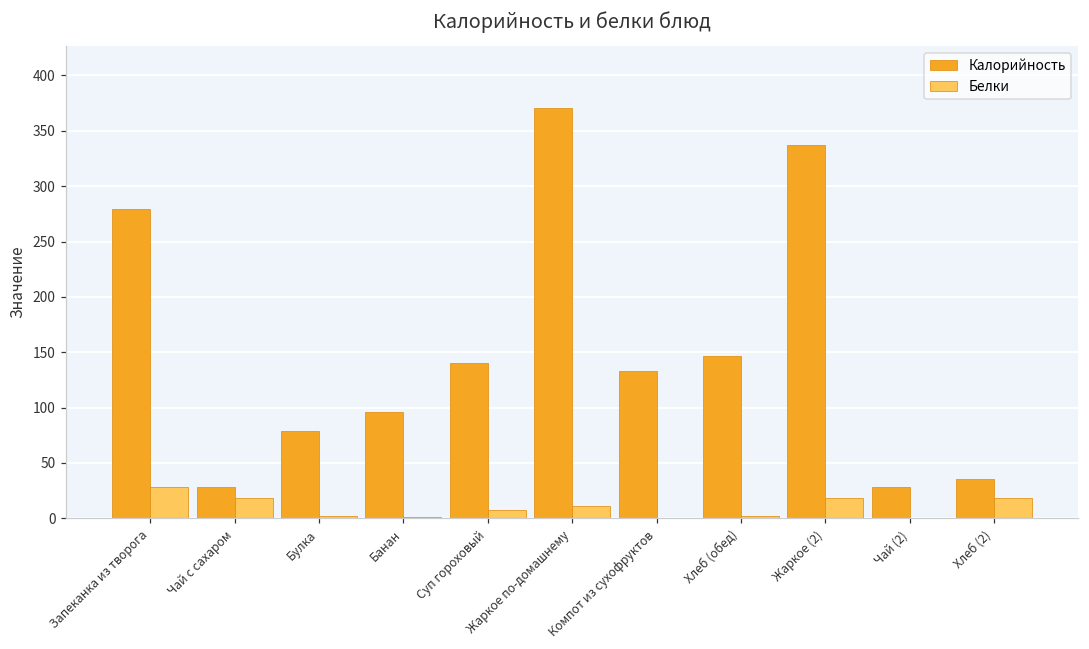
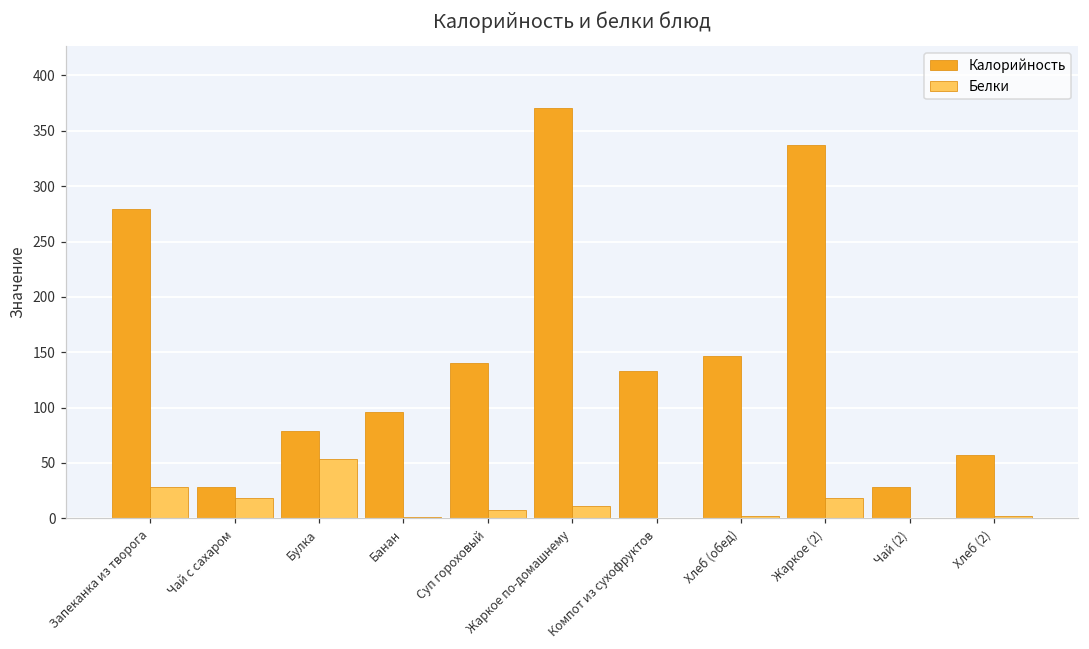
  {
    "Калорийность": {
      "Запеканка из творога": 280,
      "Чай с сахаром": 28,
      "Булка": 79,
      "Банан": 96,
      "Суп гороховый": 140,
      "Жаркое по-домашнему": 371,
      "Компот из сухофруктов": 133,
      "Хлеб (обед)": 147,
      "Жаркое (2)": 337,
      "Чай (2)": 28,
-     "Хлеб (2)": 36
+     "Хлеб (2)": 57
    },
    "Белки": {
      "Запеканка из творога": 28,
      "Чай с сахаром": 19,
-     "Булка": 2,
+     "Булка": 54,
      "Суп гороховый": 7,
      "Жаркое по-домашнему": 11,
      "Жаркое (2)": 19,
-     "Хлеб (2)": 18
+     "Хлеб (2)": 2
    }
  }
